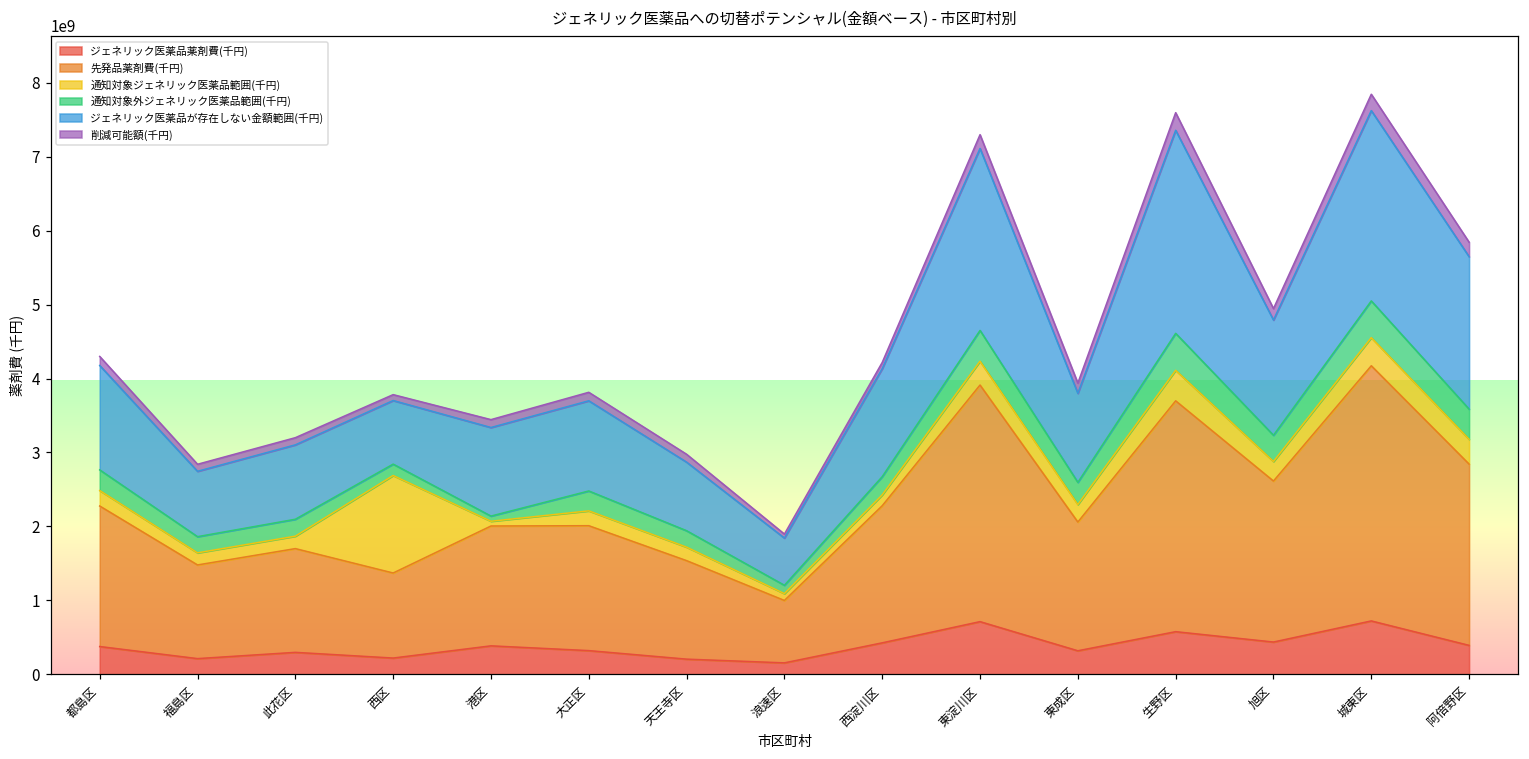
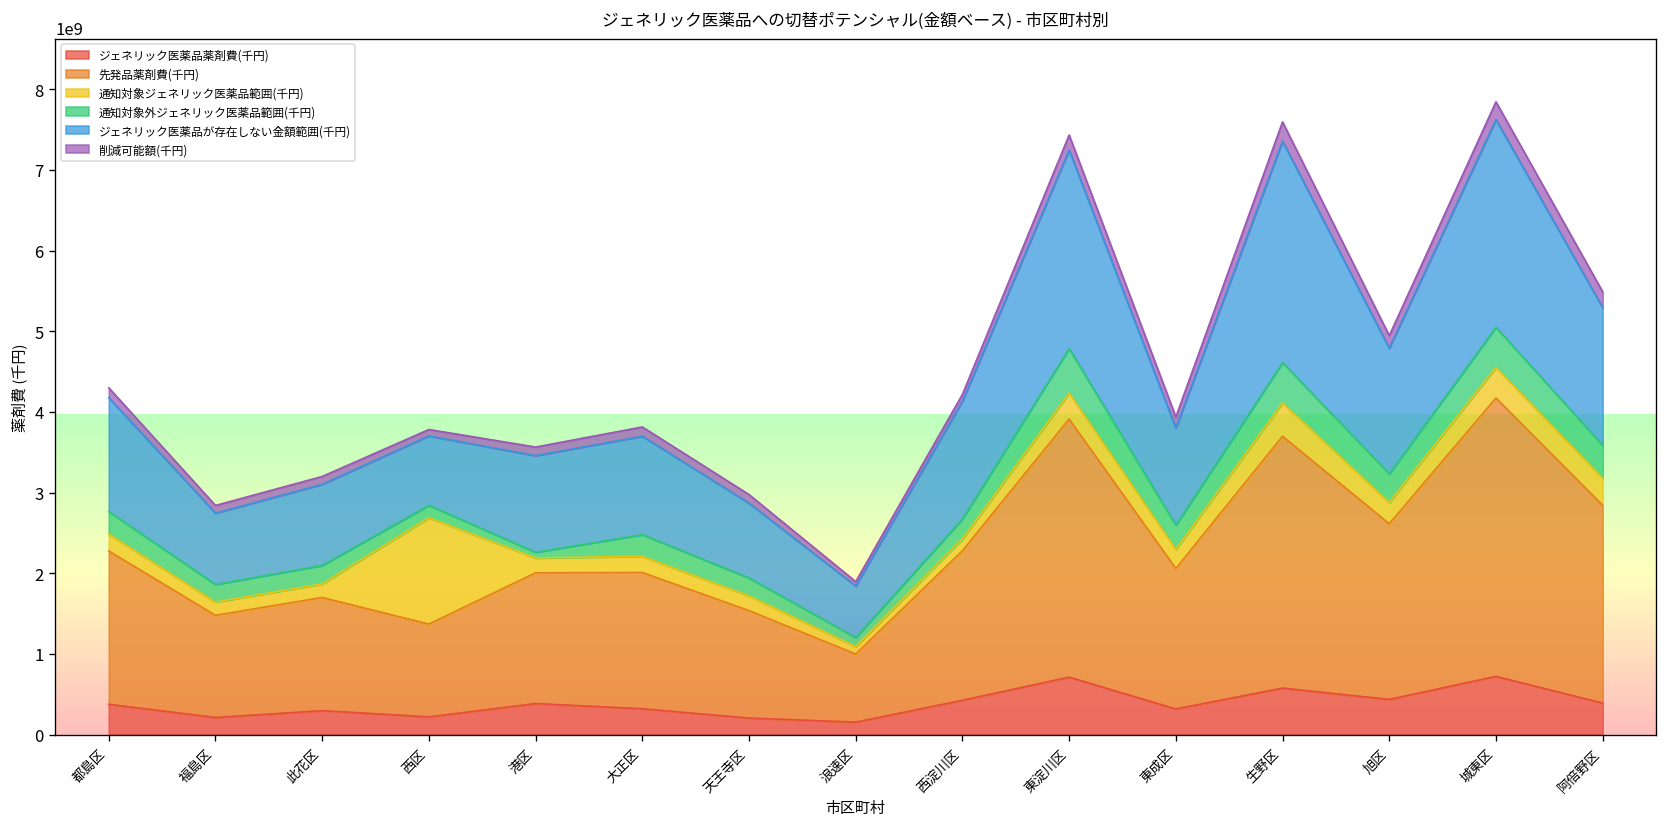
  {
    "通知対象ジェネリック医薬品範囲(千円)": {
      "都島区": 200000000,
      "福島区": 200000000,
      "此花区": 200000000,
      "西区": 1300000000,
-     "港区": 100000000,
+     "港区": 200000000,
      "大正区": 200000000,
      "天王寺区": 200000000,
      "浪速区": 100000000,
      "西淀川区": 100000000,
      "東淀川区": 300000000,
      "東成区": 200000000,
      "生野区": 400000000,
      "旭区": 300000000,
      "城東区": 400000000,
      "阿倍野区": 300000000
    },
    "通知対象外ジェネリック医薬品範囲(千円)": {
      "都島区": 300000000,
      "福島区": 200000000,
      "此花区": 200000000,
      "西区": 200000000,
      "港区": 100000000,
      "大正区": 300000000,
      "天王寺区": 200000000,
      "浪速区": 100000000,
      "西淀川区": 200000000,
-     "東淀川区": 400000000,
+     "東淀川区": 600000000,
      "東成区": 300000000,
      "生野区": 500000000,
      "旭区": 400000000,
      "城東区": 500000000,
      "阿倍野区": 400000000
    },
    "ジェネリック医薬品が存在しない金額範囲(千円)": {
      "都島区": 1400000000,
      "福島区": 900000000,
      "此花区": 1000000000,
      "西区": 900000000,
      "港区": 1200000000,
      "大正区": 1200000000,
      "天王寺区": 900000000,
      "浪速区": 600000000,
      "西淀川区": 1500000000,
      "東淀川区": 2500000000,
      "東成区": 1200000000,
      "生野区": 2700000000,
      "旭区": 1600000000,
      "城東区": 2600000000,
-     "阿倍野区": 2100000000
+     "阿倍野区": 1700000000
    },
    "削減可能額(千円)": {
      "都島区": 100000000,
      "福島区": 100000000,
      "此花区": 100000000,
      "西区": 100000000,
      "港区": 100000000,
      "大正区": 100000000,
      "天王寺区": 100000000,
      "浪速区": 100000000,
      "西淀川区": 100000000,
      "東淀川区": 200000000,
      "東成区": 100000000,
      "生野区": 200000000,
      "旭区": 200000000,
      "城東区": 200000000,
      "阿倍野区": 200000000
    }
  }
